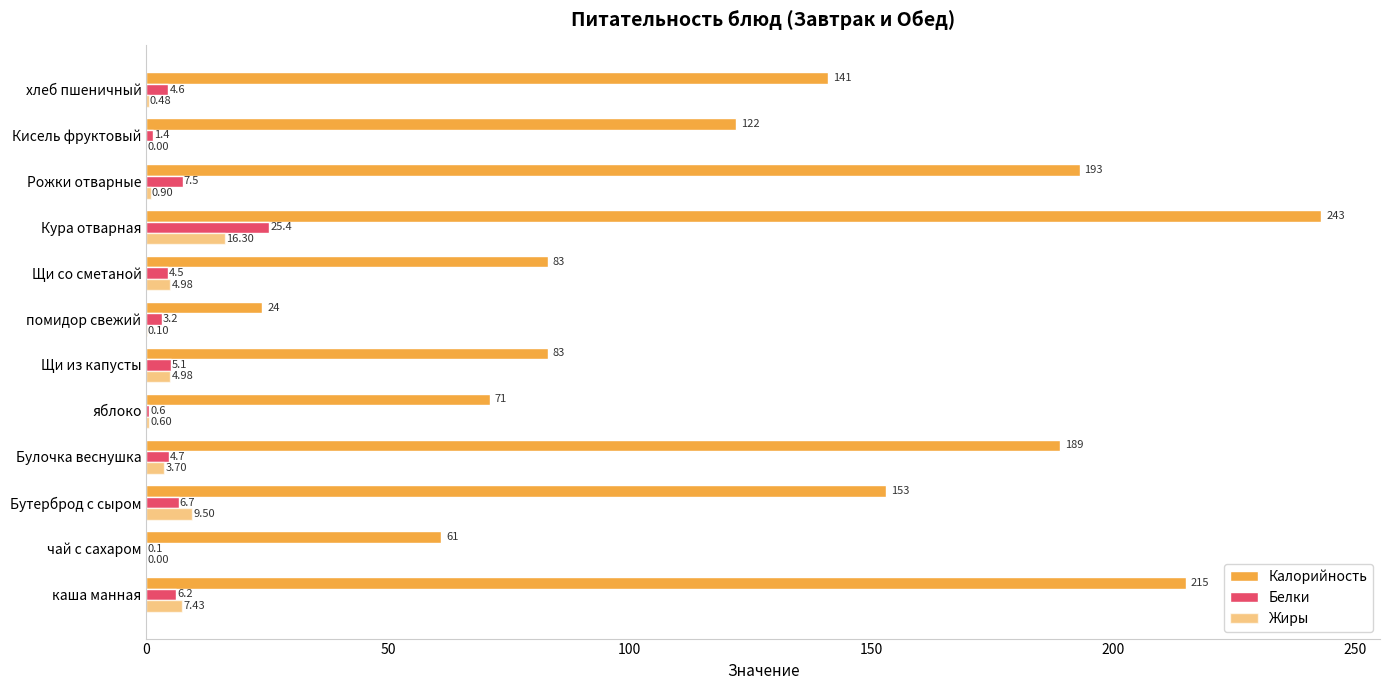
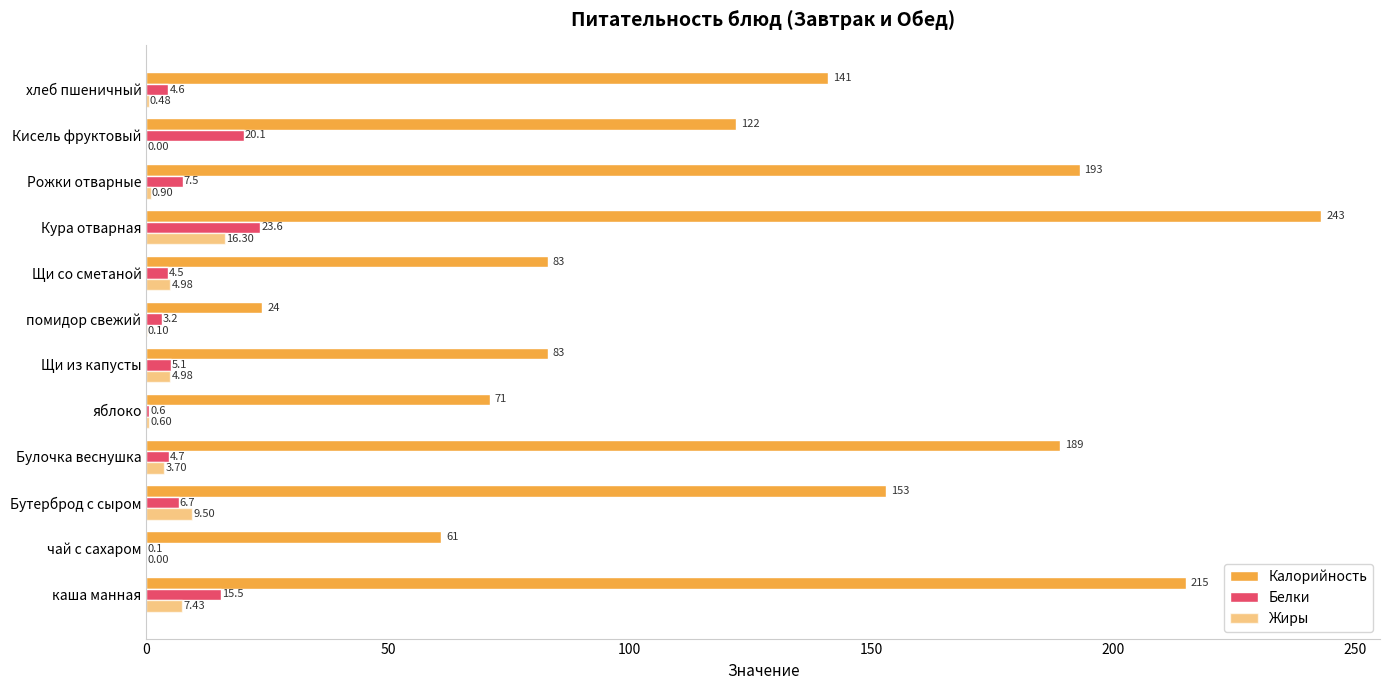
  {
    "Белки": {
      "хлеб пшеничный": 4.6,
-     "Кисель фруктовый": 1.4,
+     "Кисель фруктовый": 20.1,
      "Рожки отварные": 7.5,
-     "Кура отварная": 25.4,
+     "Кура отварная": 23.6,
      "Щи со сметаной": 4.5,
      "помидор свежий": 3.2,
      "Щи из капусты": 5.1,
      "яблоко": 0.6,
      "Булочка веснушка": 4.7,
      "Бутерброд с сыром": 6.7,
      "чай с сахаром": 0.1,
-     "каша манная": 6.2
+     "каша манная": 15.5
    }
  }
